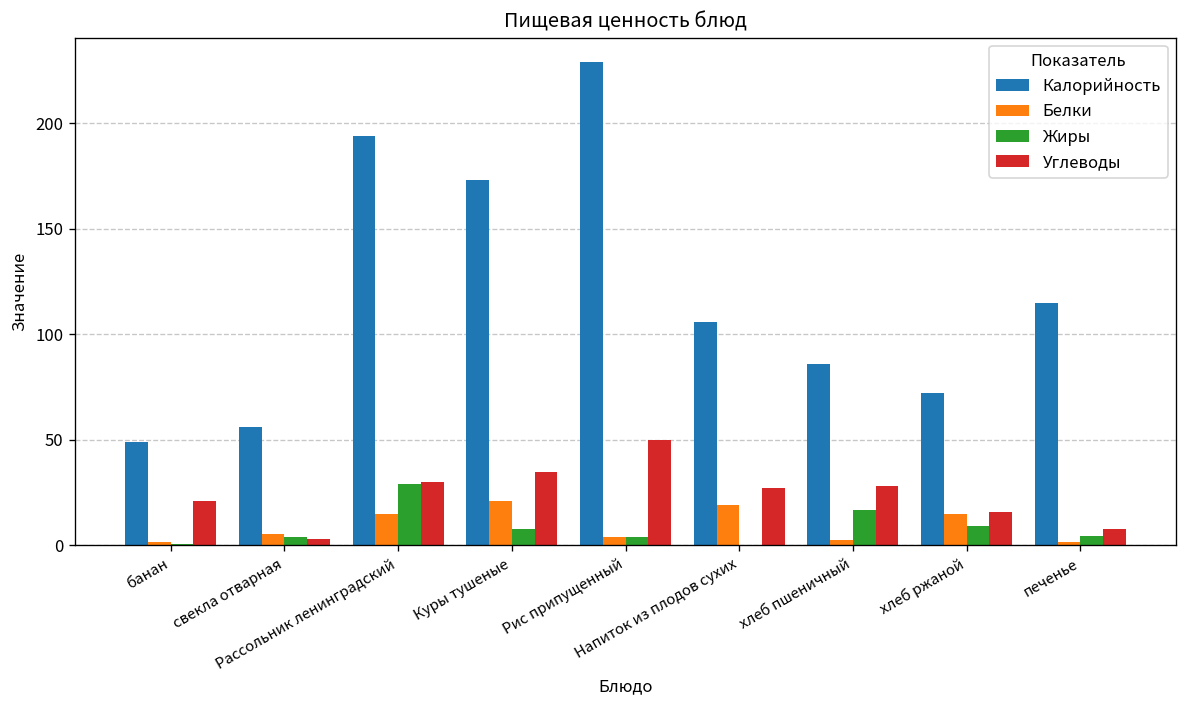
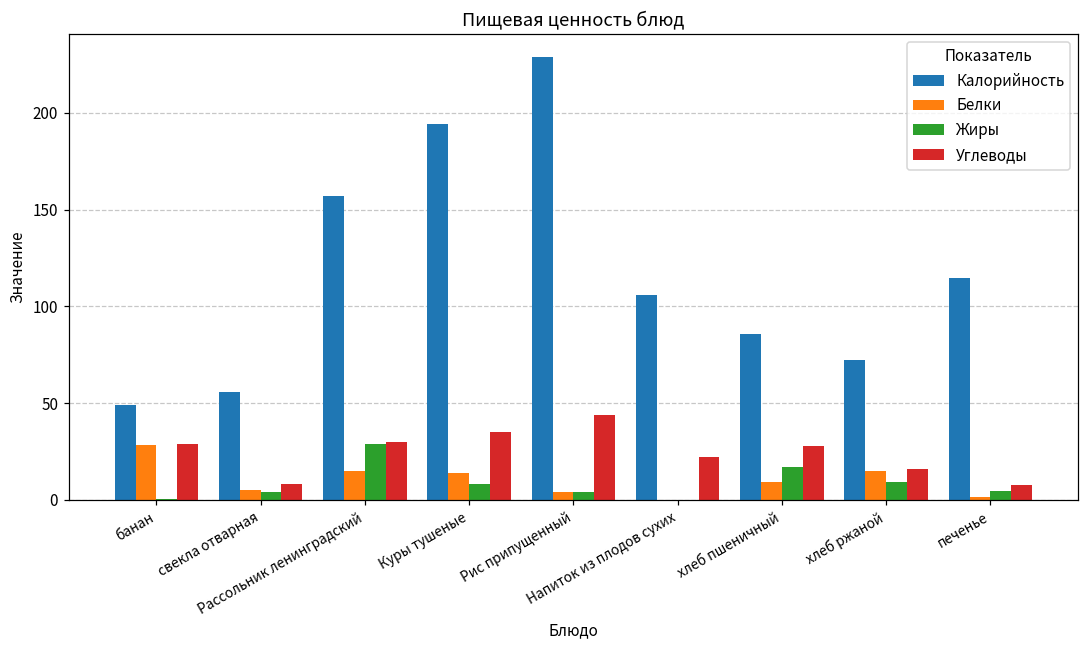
  {
    "Калорийность": {
      "банан": 49,
      "свекла отварная": 56,
-     "Рассольник ленинградский": 194,
-     "Куры тушеные": 173,
+     "Рассольник ленинградский": 157,
+     "Куры тушеные": 194,
      "Рис припущенный": 229,
      "Напиток из плодов сухих": 106,
      "хлеб пшеничный": 86,
      "хлеб ржаной": 72,
      "печенье": 115
    },
    "Белки": {
-     "банан": 2,
+     "банан": 29,
      "свекла отварная": 5,
      "Рассольник ленинградский": 15,
-     "Куры тушеные": 21,
+     "Куры тушеные": 14,
      "Рис припущенный": 4,
-     "Напиток из плодов сухих": 19,
-     "хлеб пшеничный": 2,
+     "Напиток из плодов сухих": 0,
+     "хлеб пшеничный": 10,
      "хлеб ржаной": 15,
      "печенье": 2
    },
    "Жиры": {
      "свекла отварная": 4,
      "Рассольник ленинградский": 29,
      "Куры тушеные": 8,
      "Рис припущенный": 4,
      "хлеб пшеничный": 17,
      "хлеб ржаной": 9,
      "печенье": 5
    },
    "Углеводы": {
-     "банан": 21,
-     "свекла отварная": 3,
+     "банан": 29,
+     "свекла отварная": 8,
      "Рассольник ленинградский": 30,
      "Куры тушеные": 35,
-     "Рис припущенный": 50,
-     "Напиток из плодов сухих": 27,
+     "Рис припущенный": 44,
+     "Напиток из плодов сухих": 22,
      "хлеб пшеничный": 28,
      "хлеб ржаной": 16,
      "печенье": 8
    }
  }
